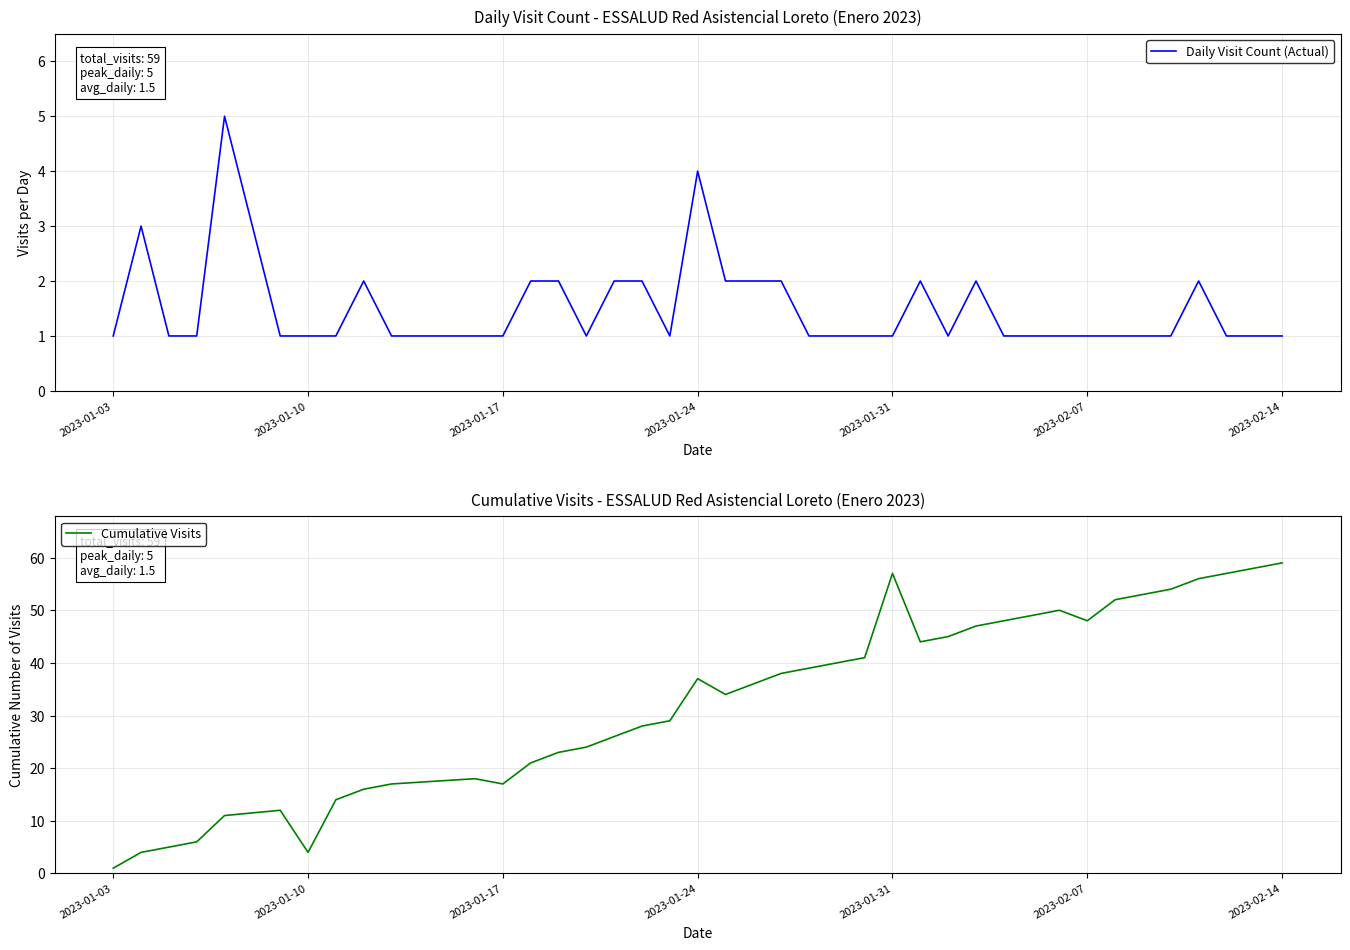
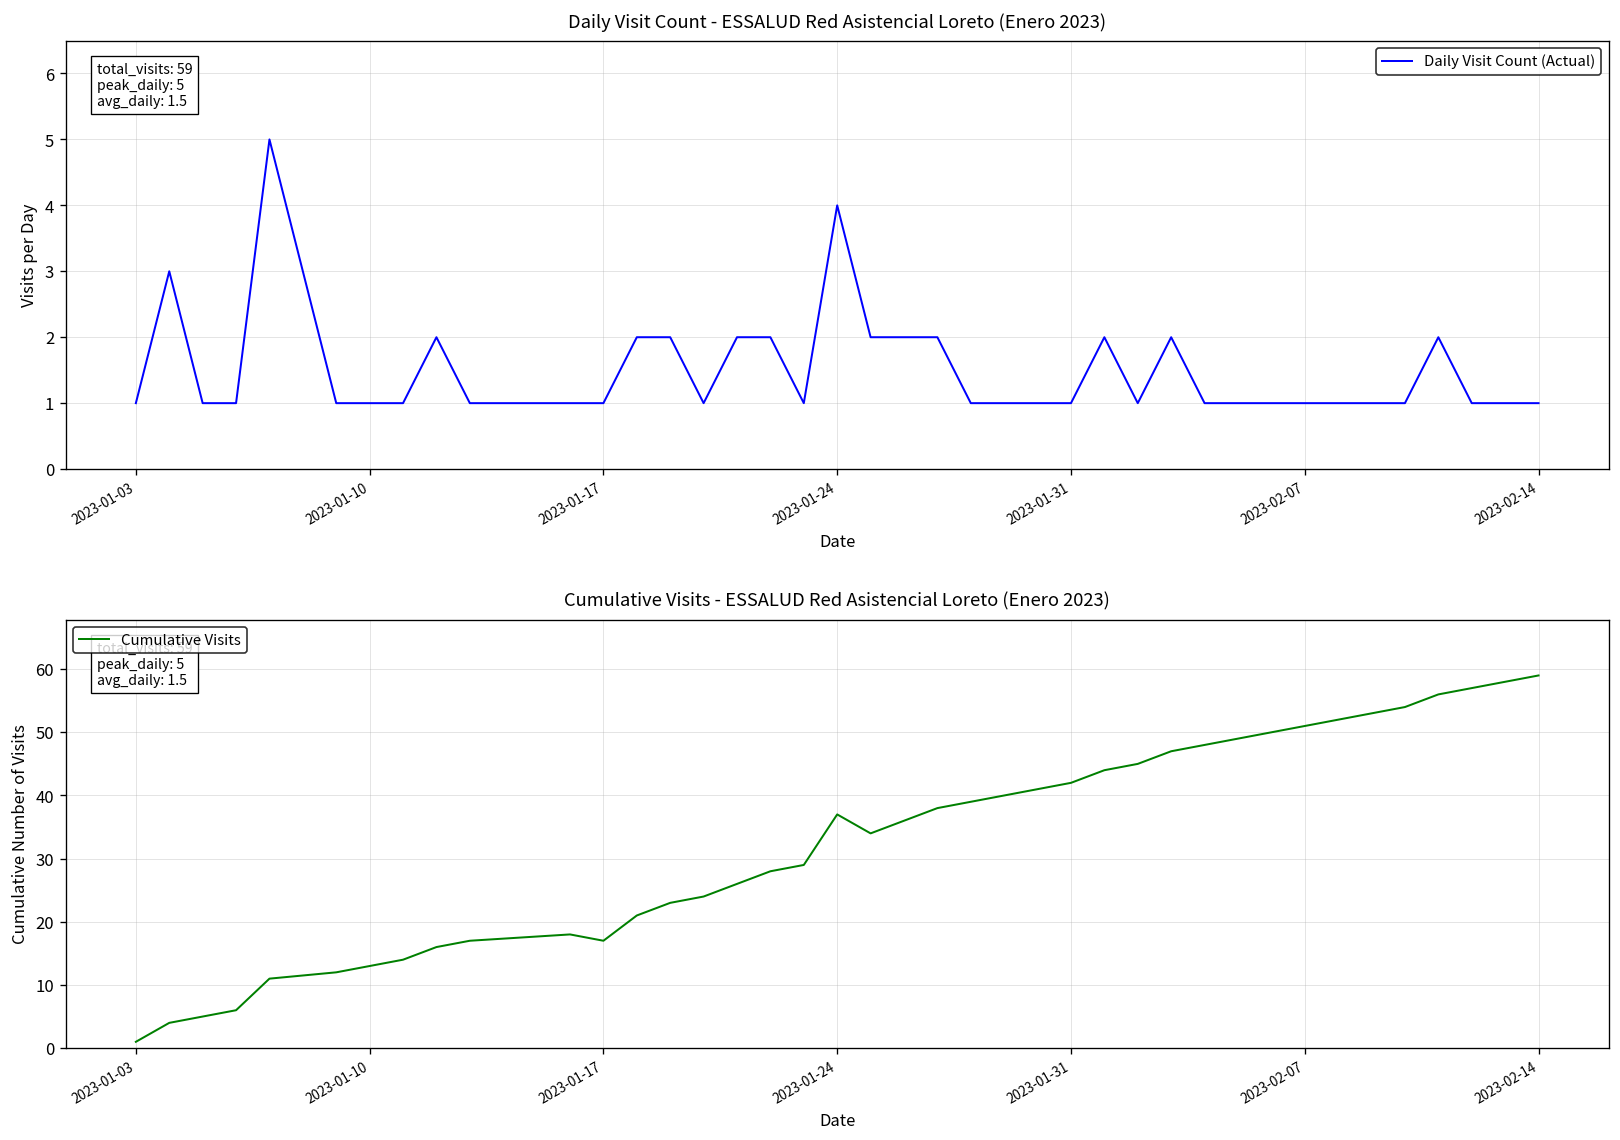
  {
    "Daily Visit Count - ESSALUD Red Asistencial Loreto (Enero 2023)": {
      "2023-01-03": 1.0,
      "2023-01-10": 1.0,
      "2023-01-17": 1.0,
      "2023-01-24": 4.0,
      "2023-01-31": 1.0,
      "2023-02-07": 1.0,
      "2023-02-14": 1.0
    },
    "Cumulative Visits - ESSALUD Red Asistencial Loreto (Enero 2023)": {
      "2023-01-03": 1,
-     "2023-01-10": 4,
+     "2023-01-10": 13,
      "2023-01-17": 17,
      "2023-01-24": 37,
-     "2023-01-31": 57,
-     "2023-02-07": 48,
+     "2023-01-31": 42,
+     "2023-02-07": 51,
      "2023-02-14": 59
    }
  }
